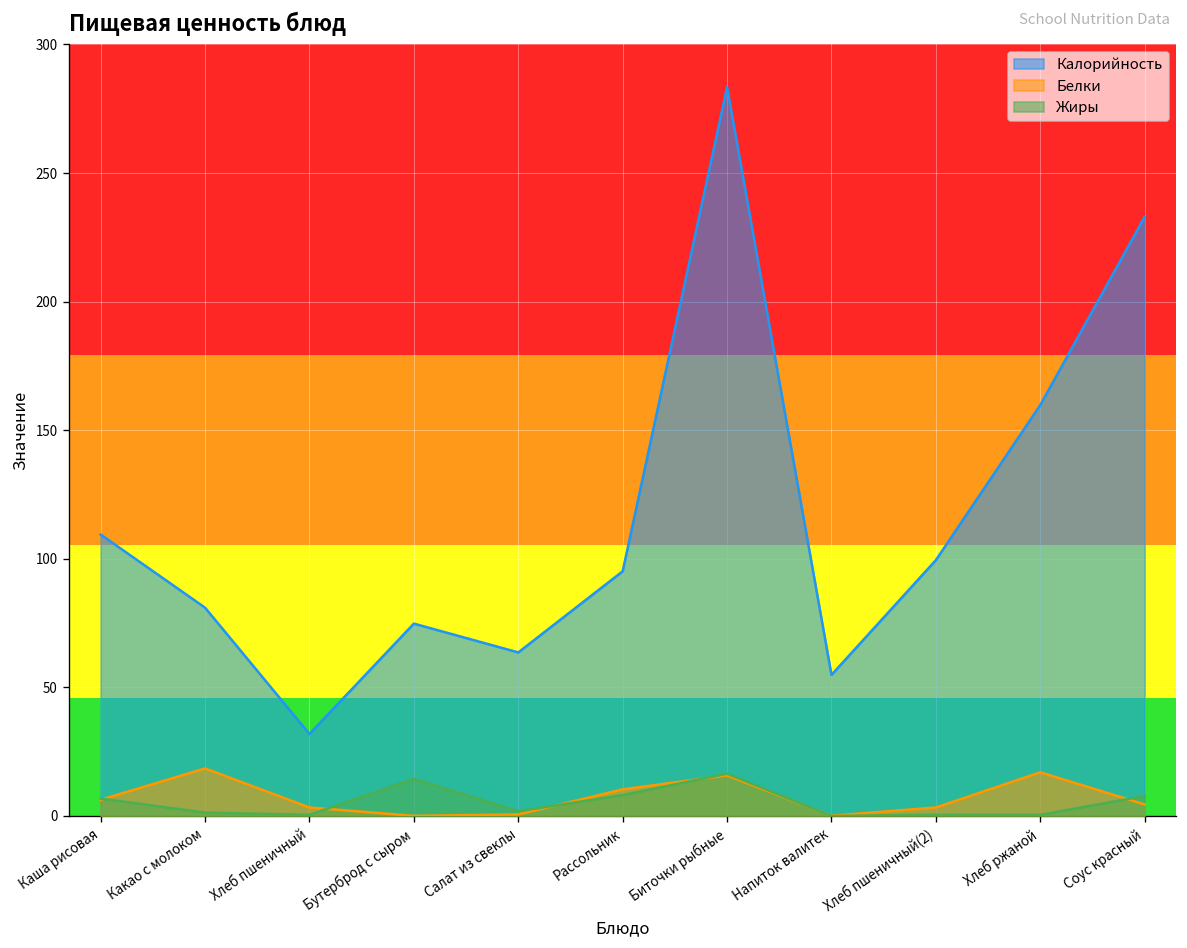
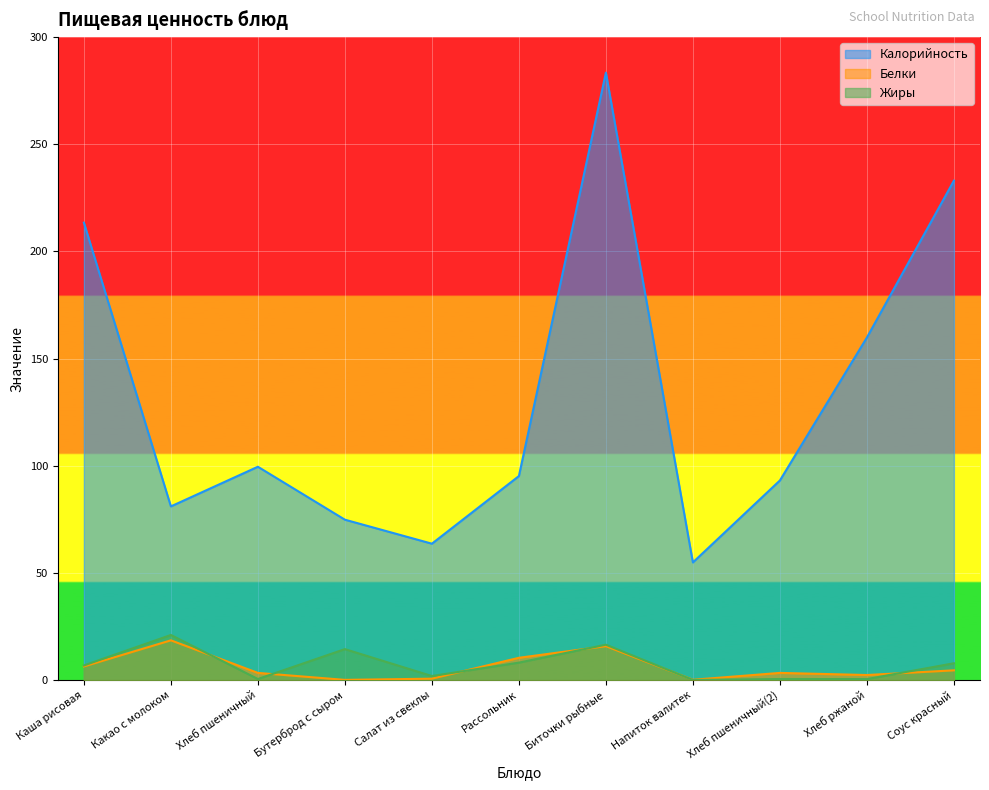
  {
    "Калорийность": {
-     "Каша рисовая": 109,
+     "Каша рисовая": 213,
      "Какао с молоком": 81,
-     "Хлеб пшеничный": 32,
+     "Хлеб пшеничный": 100,
      "Бутерброд с сыром": 75,
      "Салат из свеклы": 64,
      "Рассольник": 95,
      "Биточки рыбные": 283,
      "Напиток валитек": 55,
-     "Хлеб пшеничный(2)": 100,
+     "Хлеб пшеничный(2)": 93,
      "Хлеб ржаной": 160,
      "Соус красный": 233
    },
    "Белки": {
      "Какао с молоком": 19,
      "Хлеб пшеничный": 3,
      "Бутерброд с сыром": 0,
      "Салат из свеклы": 1,
      "Рассольник": 10,
      "Хлеб пшеничный(2)": 3,
-     "Хлеб ржаной": 17,
+     "Хлеб ржаной": 2,
      "Соус красный": 5
    },
    "Жиры": {
-     "Какао с молоком": 1,
+     "Какао с молоком": 21,
      "Хлеб пшеничный": 0,
      "Бутерброд с сыром": 14,
      "Салат из свеклы": 2,
      "Рассольник": 8,
      "Хлеб пшеничный(2)": 0,
      "Хлеб ржаной": 0,
      "Соус красный": 8
    }
  }
